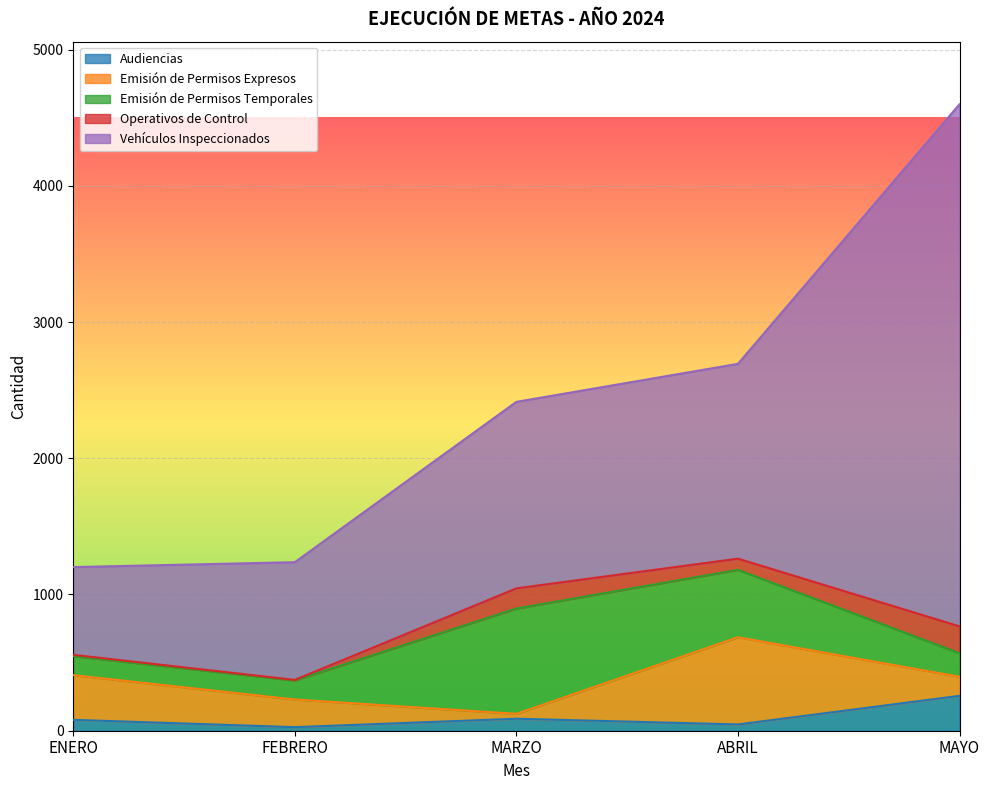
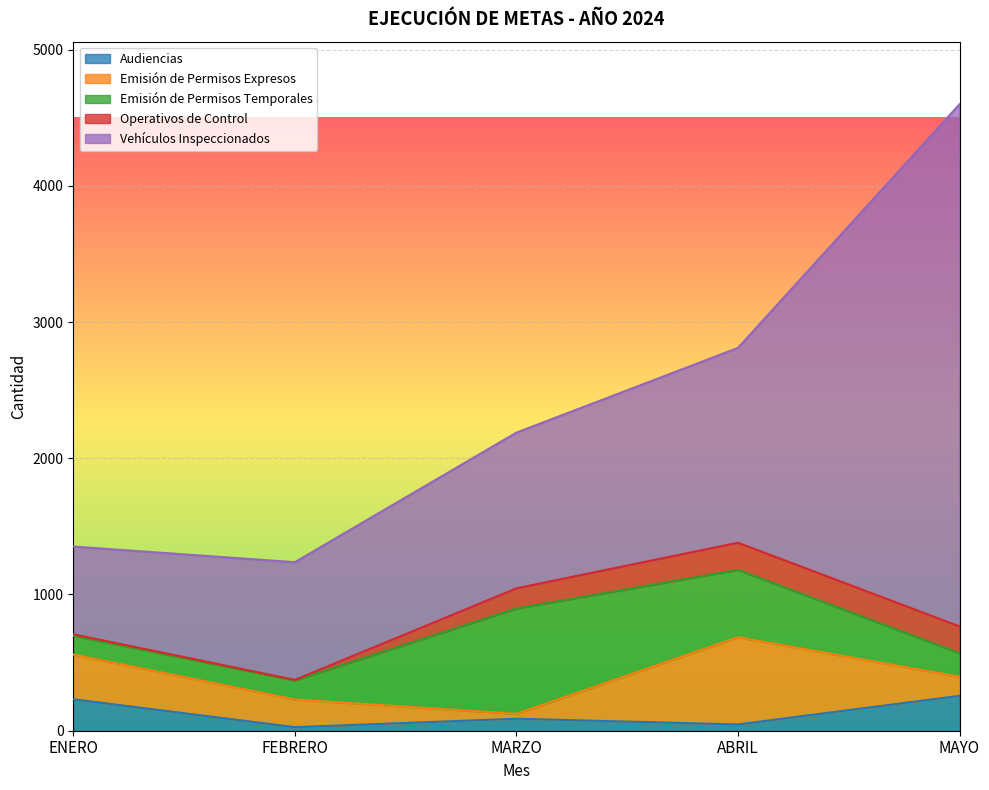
  {
    "Audiencias": {
-     "ENERO": 80,
+     "ENERO": 230,
      "FEBRERO": 30,
      "MARZO": 90,
      "ABRIL": 50,
      "MAYO": 260
    },
    "Emisión de Permisos Expresos": {
      "ENERO": 330,
      "FEBRERO": 200,
      "MARZO": 40,
      "ABRIL": 640,
      "MAYO": 140
    },
    "Emisión de Permisos Temporales": {
      "MARZO": 770,
      "ABRIL": 500,
      "MAYO": 170
    },
    "Operativos de Control": {
      "MARZO": 150,
-     "ABRIL": 80,
+     "ABRIL": 200,
      "MAYO": 200
    },
    "Vehículos Inspeccionados": {
      "ENERO": 640,
      "FEBRERO": 860,
-     "MARZO": 1370,
+     "MARZO": 1140,
      "ABRIL": 1430,
      "MAYO": 3830
    }
  }
